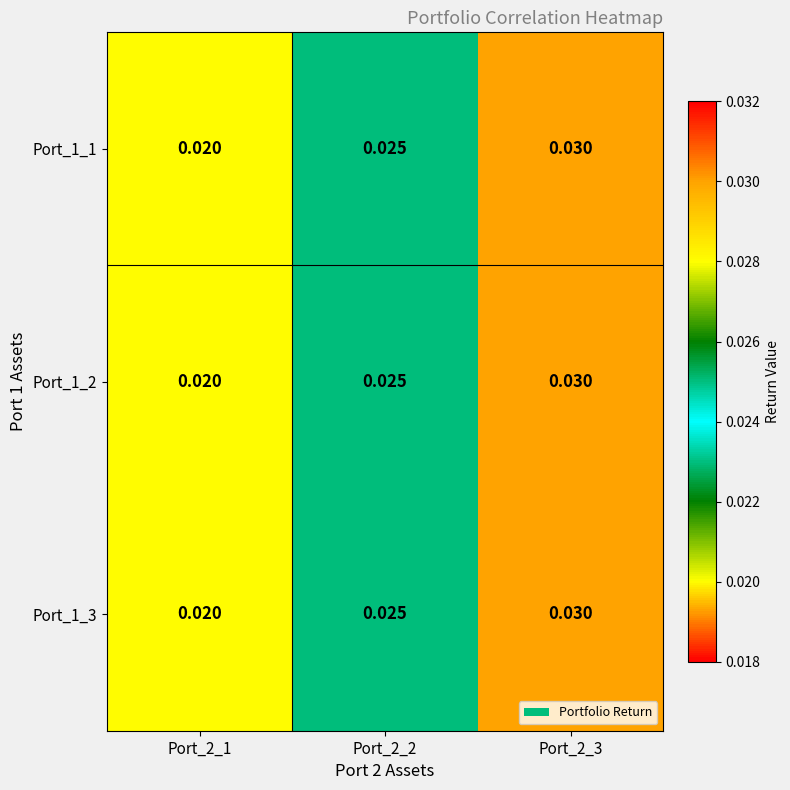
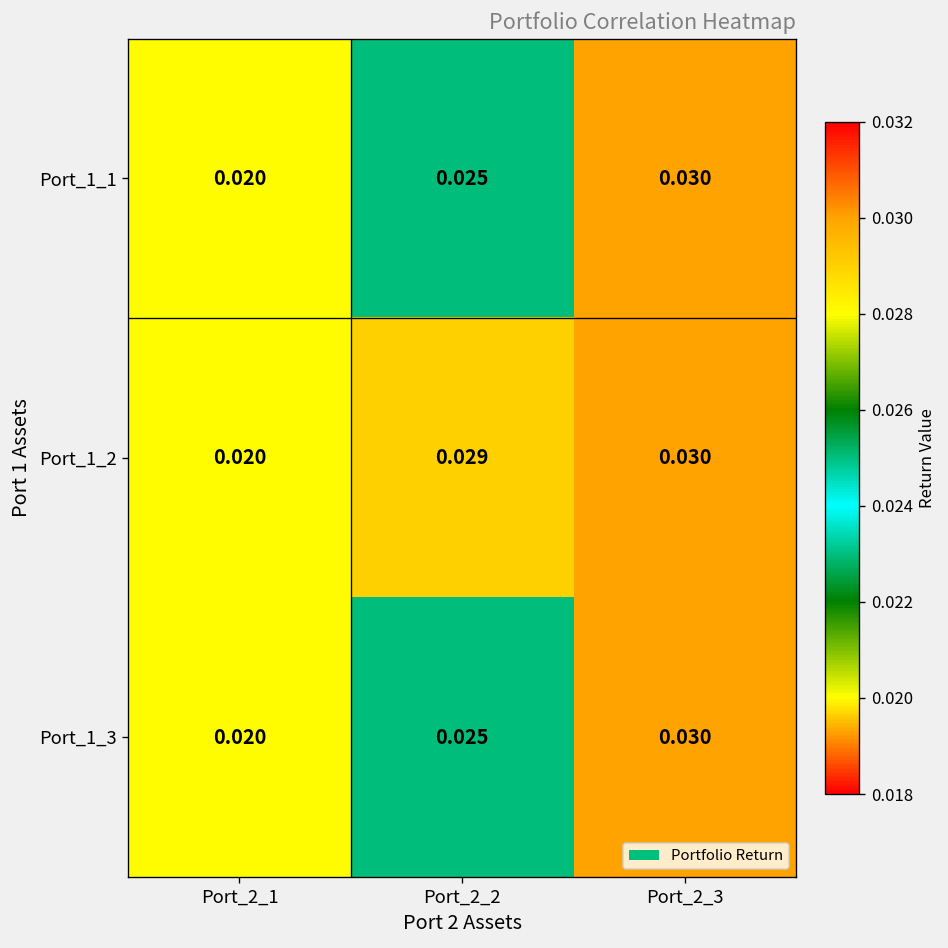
  {
    "Port_1_1": {
      "Port_2_1": 0.020,
      "Port_2_2": 0.025,
      "Port_2_3": 0.030
    },
    "Port_1_2": {
      "Port_2_1": 0.020,
-     "Port_2_2": 0.025,
+     "Port_2_2": 0.029,
      "Port_2_3": 0.030
    },
    "Port_1_3": {
      "Port_2_1": 0.020,
      "Port_2_2": 0.025,
      "Port_2_3": 0.030
    }
  }
